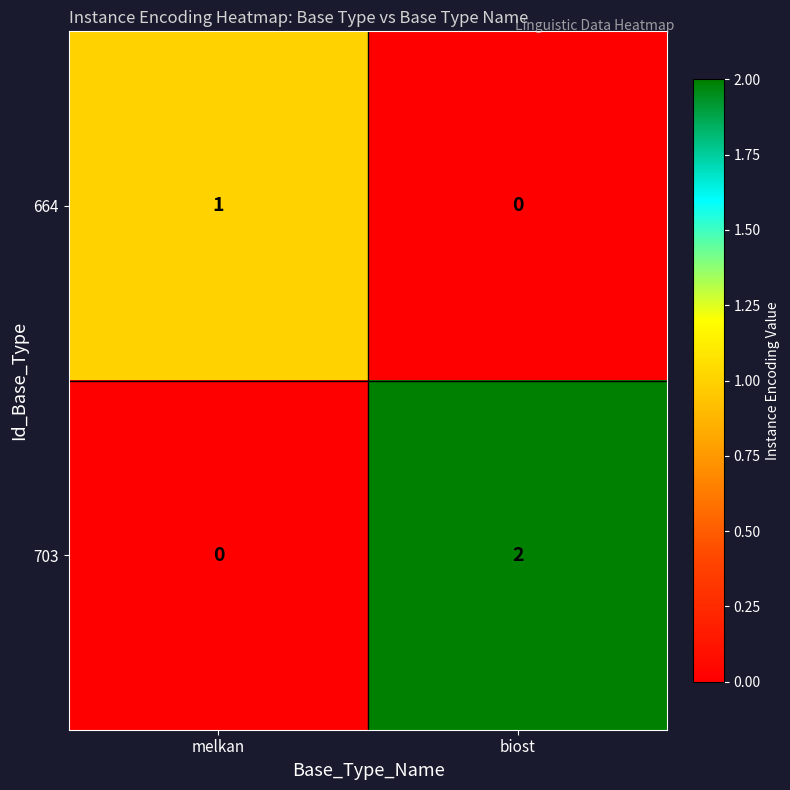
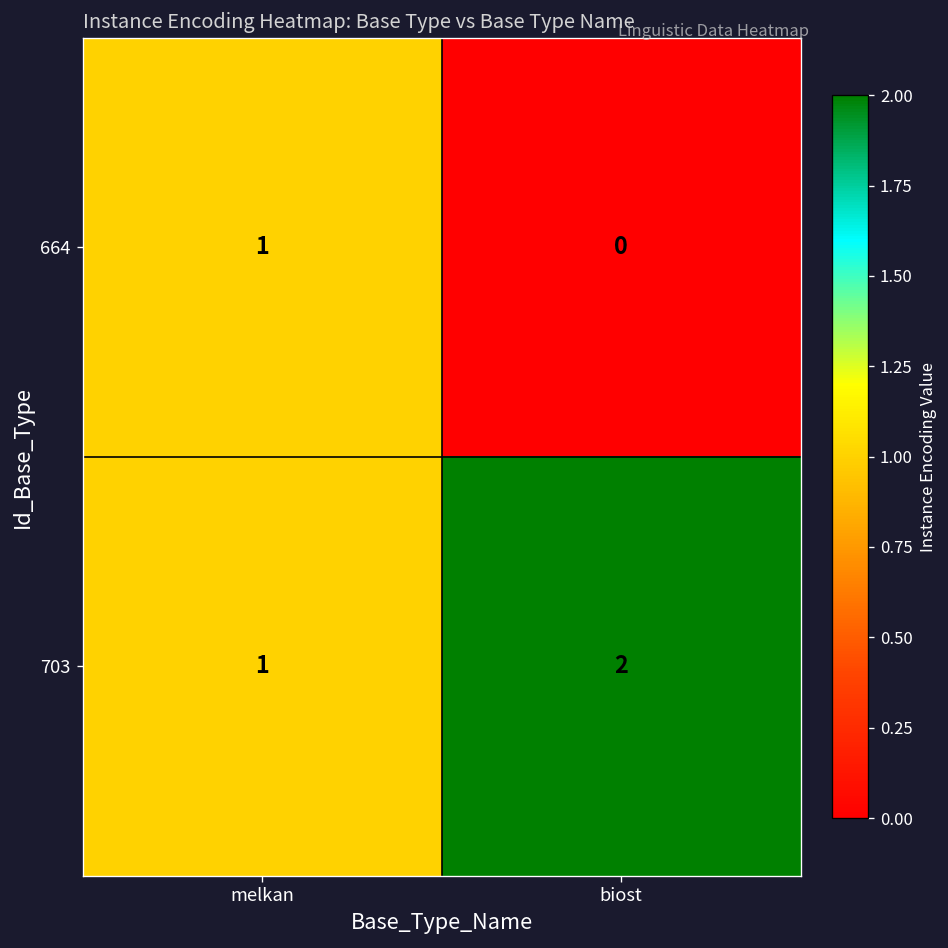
  {
    "664": {
      "melkan": 1,
      "biost": 0
    },
    "703": {
-     "melkan": 0,
+     "melkan": 1,
      "biost": 2
    }
  }
